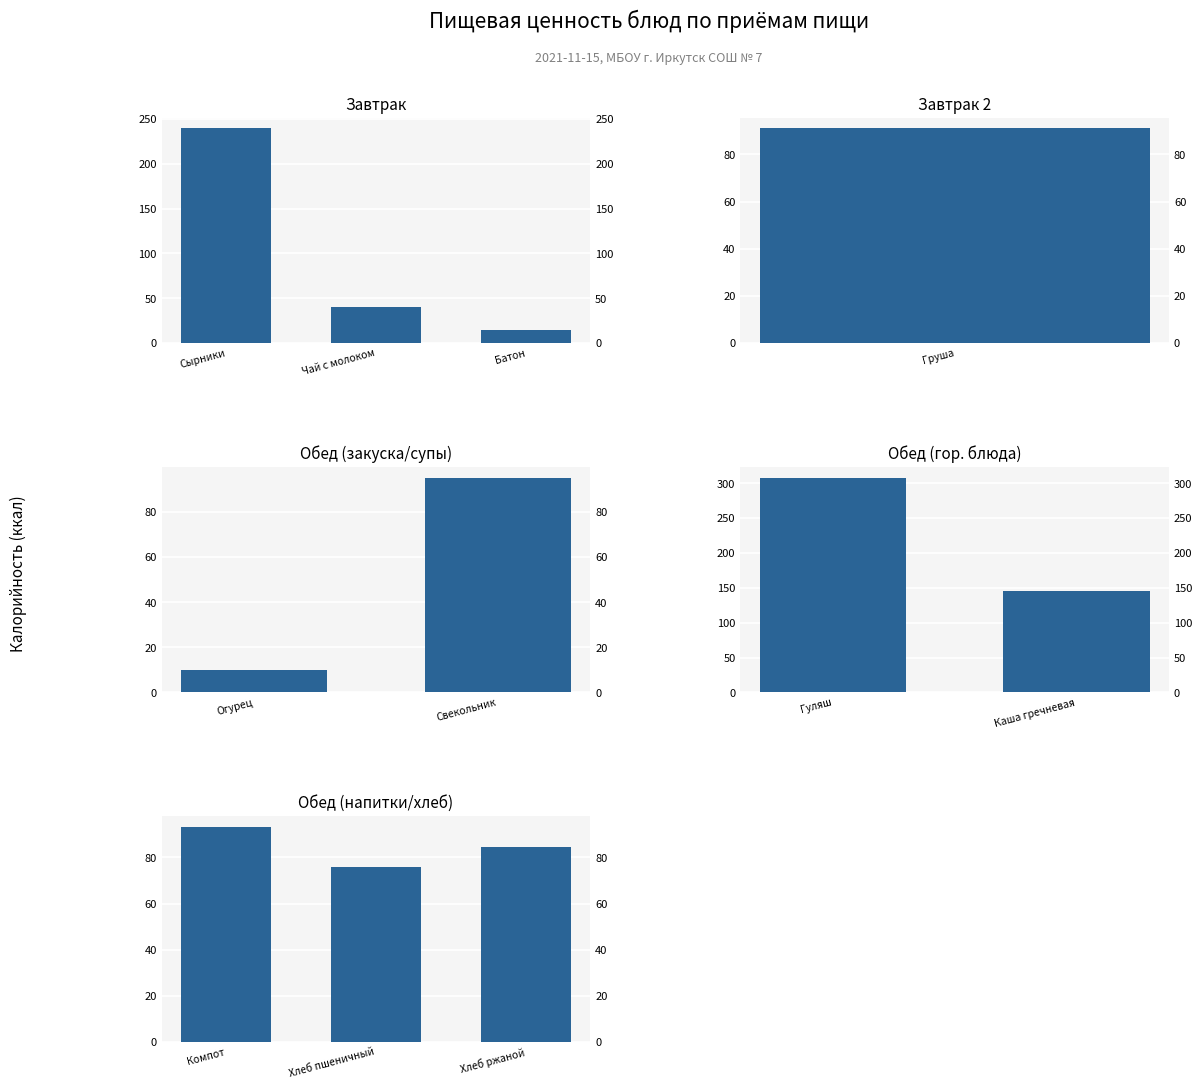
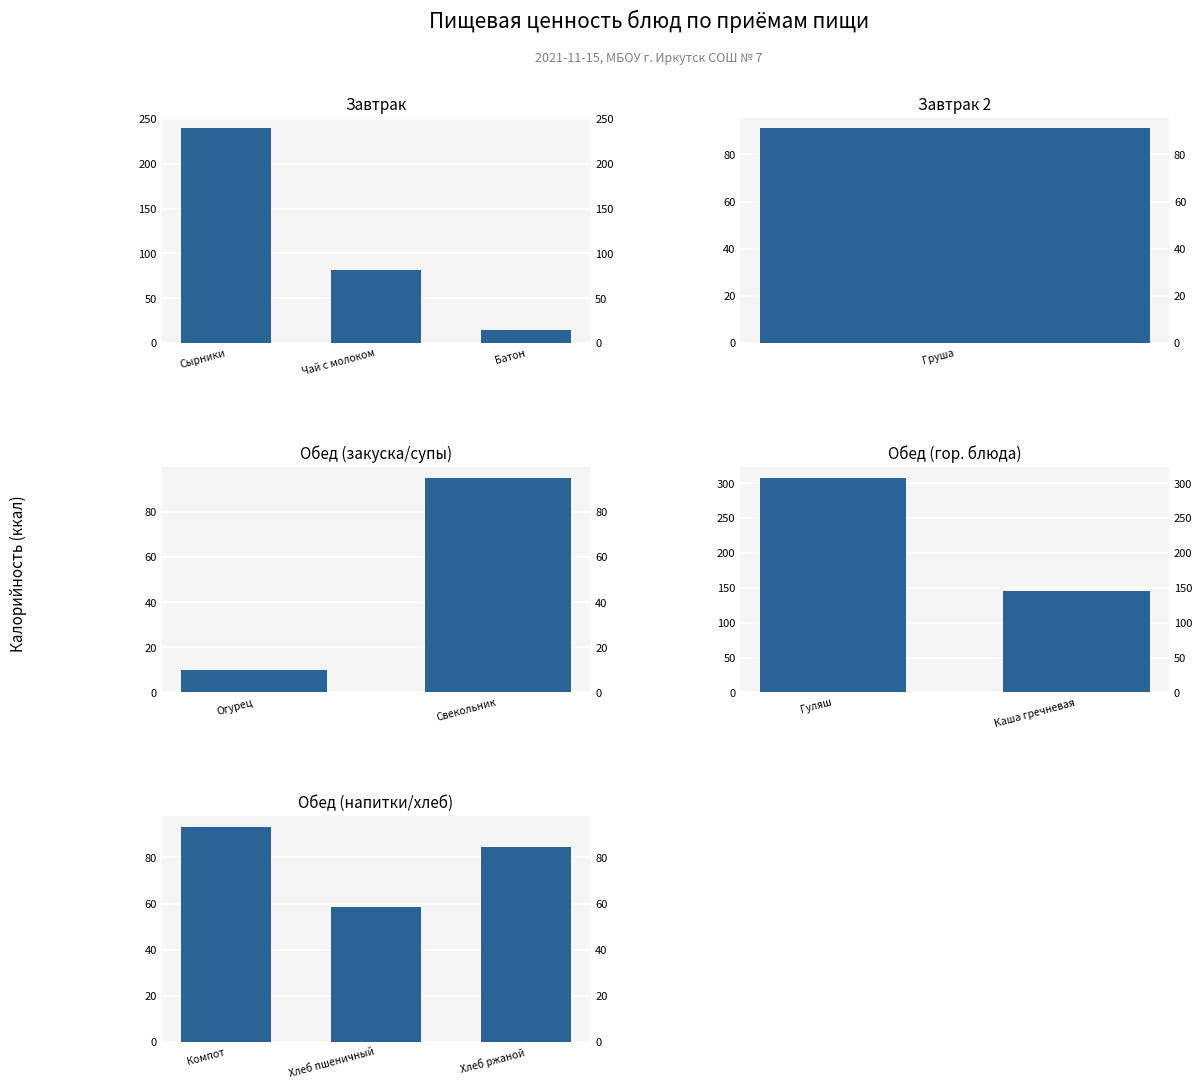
  {
    "Завтрак": {
      "Сырники": 240,
-     "Чай с молоком": 40,
+     "Чай с молоком": 80,
      "Батон": 20
    },
    "Завтрак 2": {
      "Груша": 91
    },
    "Обед (закуска/супы)": {
      "Огурец": 10,
      "Свекольник": 95
    },
    "Обед (гор. блюда)": {
      "Гуляш": 310,
      "Каша гречневая": 150
    },
    "Обед (напитки/хлеб)": {
      "Компот": 93,
-     "Хлеб пшеничный": 76,
+     "Хлеб пшеничный": 59,
      "Хлеб ржаной": 85
    }
  }
